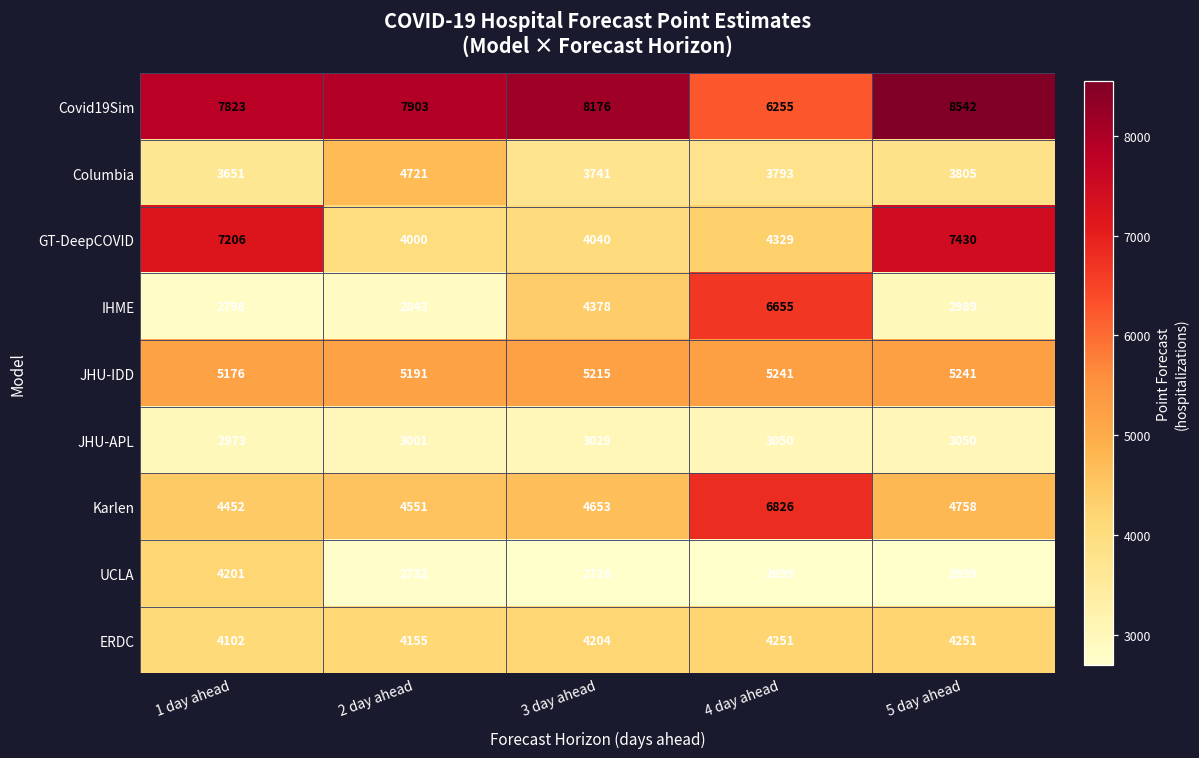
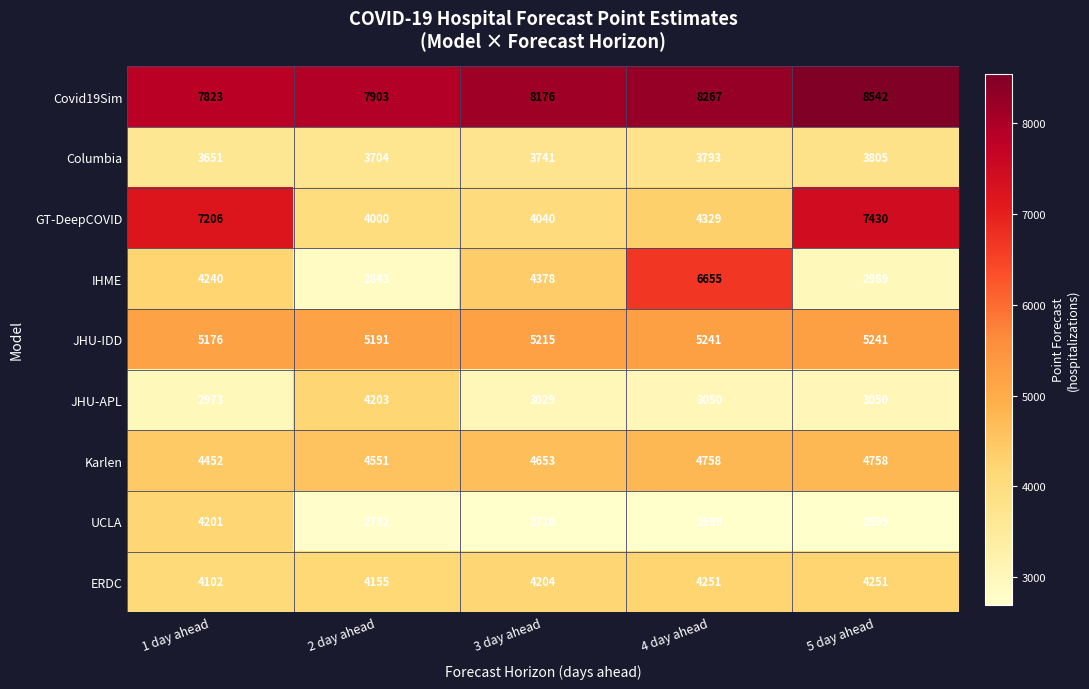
  {
    "Covid19Sim": {
      "1 day ahead": 7823,
      "2 day ahead": 7903,
      "3 day ahead": 8176,
-     "4 day ahead": 6255,
+     "4 day ahead": 8267,
      "5 day ahead": 8542
    },
    "Columbia": {
      "1 day ahead": 3651,
-     "2 day ahead": 4721,
+     "2 day ahead": 3704,
      "3 day ahead": 3741,
      "4 day ahead": 3793,
      "5 day ahead": 3805
    },
    "GT-DeepCOVID": {
      "1 day ahead": 7206,
      "2 day ahead": 4000,
      "3 day ahead": 4040,
      "4 day ahead": 4329,
      "5 day ahead": 7430
    },
    "IHME": {
-     "1 day ahead": 2798,
+     "1 day ahead": 4240,
      "2 day ahead": 2843,
      "3 day ahead": 4378,
      "4 day ahead": 6655,
      "5 day ahead": 2989
    },
    "JHU-IDD": {
      "1 day ahead": 5176,
      "2 day ahead": 5191,
      "3 day ahead": 5215,
      "4 day ahead": 5241,
      "5 day ahead": 5241
    },
    "JHU-APL": {
      "1 day ahead": 2973,
-     "2 day ahead": 3001,
+     "2 day ahead": 4203,
      "3 day ahead": 3029,
      "4 day ahead": 3050,
      "5 day ahead": 3050
    },
    "Karlen": {
      "1 day ahead": 4452,
      "2 day ahead": 4551,
      "3 day ahead": 4653,
-     "4 day ahead": 6826,
+     "4 day ahead": 4758,
      "5 day ahead": 4758
    },
    "UCLA": {
      "1 day ahead": 4201,
      "2 day ahead": 2732,
      "3 day ahead": 2716,
      "4 day ahead": 2699,
      "5 day ahead": 2699
    },
    "ERDC": {
      "1 day ahead": 4102,
      "2 day ahead": 4155,
      "3 day ahead": 4204,
      "4 day ahead": 4251,
      "5 day ahead": 4251
    }
  }
